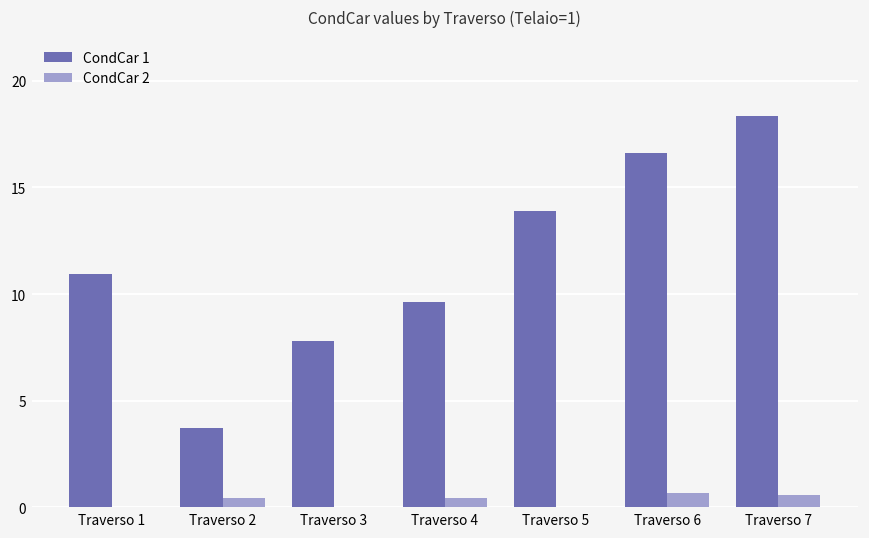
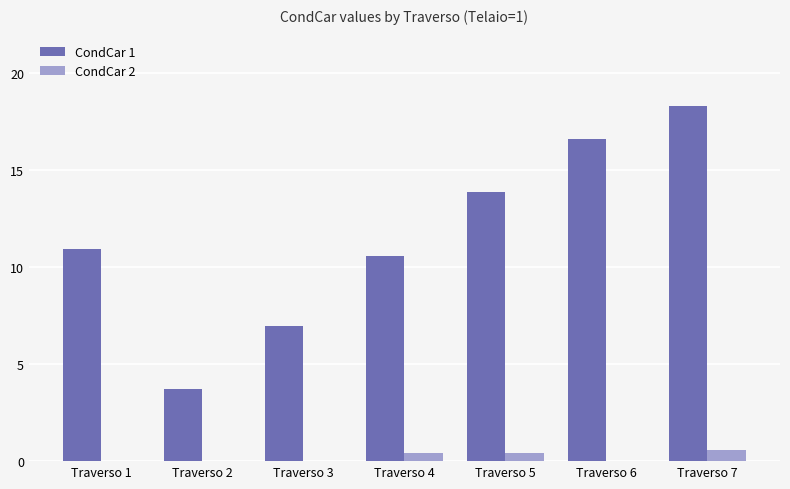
  {
    "CondCar 1": {
      "Traverso 1": 10.9,
      "Traverso 2": 3.7,
-     "Traverso 3": 7.8,
-     "Traverso 4": 9.6,
+     "Traverso 3": 7.0,
+     "Traverso 4": 10.6,
      "Traverso 5": 13.9,
      "Traverso 6": 16.6,
      "Traverso 7": 18.3
    },
    "CondCar 2": {
      "Traverso 1": 0.0,
-     "Traverso 2": 0.4,
+     "Traverso 2": 0.0,
      "Traverso 4": 0.4,
-     "Traverso 5": 0.0,
-     "Traverso 6": 0.7,
+     "Traverso 5": 0.4,
+     "Traverso 6": 0.0,
      "Traverso 7": 0.6
    }
  }
